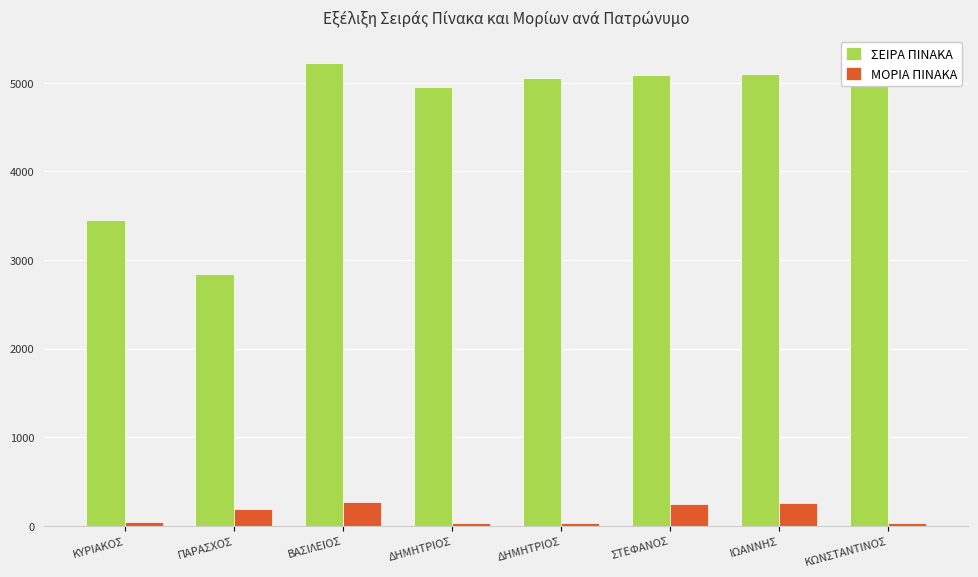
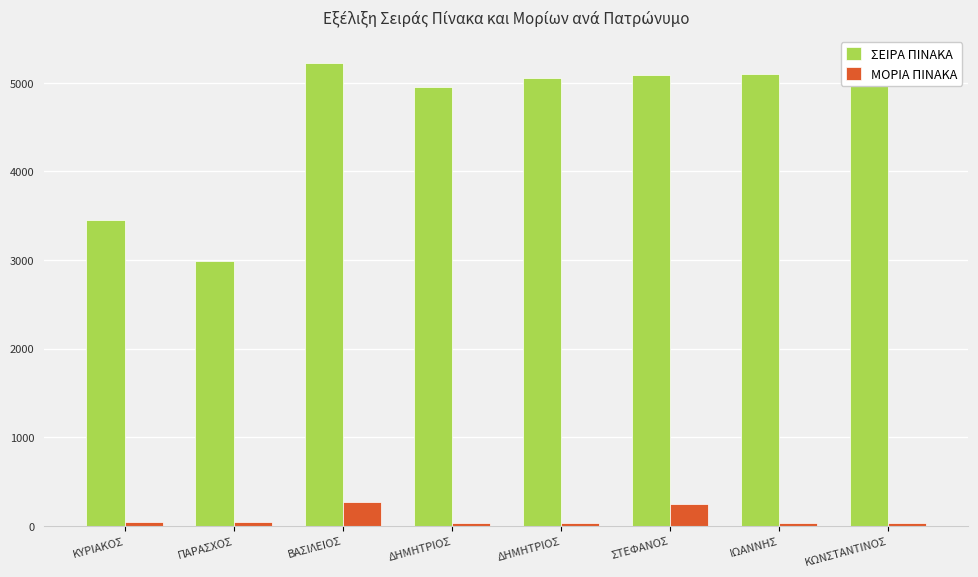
  {
    "ΣΕΙΡΑ ΠΙΝΑΚΑ": {
      "ΚΥΡΙΑΚΟΣ": 3400,
-     "ΠΑΡΑΣΧΟΣ": 2800,
+     "ΠΑΡΑΣΧΟΣ": 3000,
      "ΒΑΣΙΛΕΙΟΣ": 5200,
      "ΣΤΕΦΑΝΟΣ": 5100,
      "ΙΩΑΝΝΗΣ": 5100
    },
    "ΜΟΡΙΑ ΠΙΝΑΚΑ": {
      "ΚΥΡΙΑΚΟΣ": 0,
-     "ΠΑΡΑΣΧΟΣ": 200,
+     "ΠΑΡΑΣΧΟΣ": 0,
      "ΒΑΣΙΛΕΙΟΣ": 300,
      "ΣΤΕΦΑΝΟΣ": 200,
-     "ΙΩΑΝΝΗΣ": 300,
+     "ΙΩΑΝΝΗΣ": 0,
      "ΚΩΝΣΤΑΝΤΙΝΟΣ": 0
    }
  }
